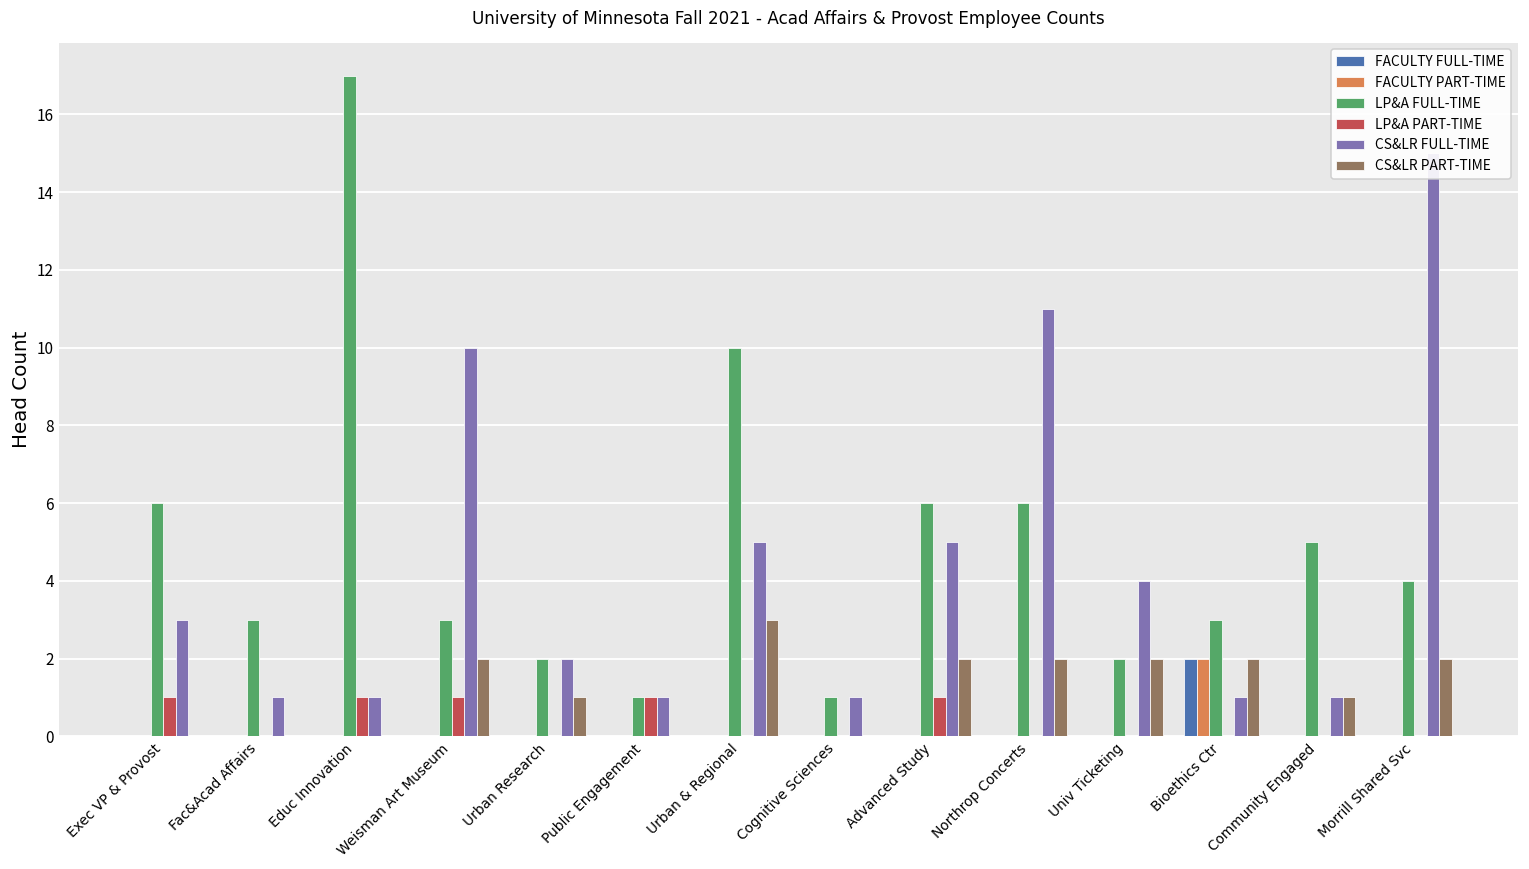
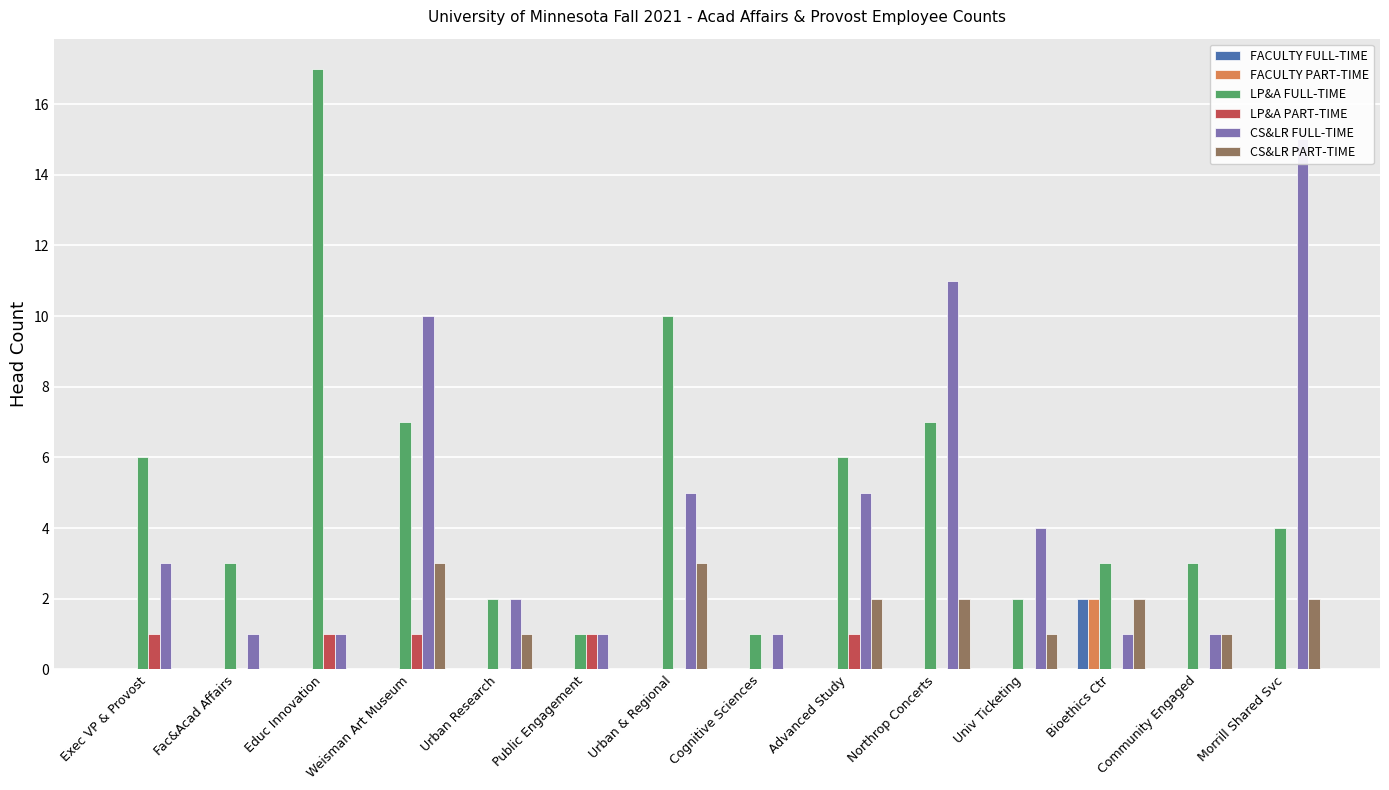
  {
    "LP&A FULL-TIME": {
      "Exec VP & Provost": 6,
      "Fac&Acad Affairs": 3,
      "Educ Innovation": 17,
-     "Weisman Art Museum": 3,
+     "Weisman Art Museum": 7,
      "Urban Research": 2,
      "Public Engagement": 1,
      "Urban & Regional": 10,
      "Cognitive Sciences": 1,
      "Advanced Study": 6,
-     "Northrop Concerts": 6,
+     "Northrop Concerts": 7,
      "Univ Ticketing": 2,
      "Bioethics Ctr": 3,
-     "Community Engaged": 5,
+     "Community Engaged": 3,
      "Morrill Shared Svc": 4
    },
    "CS&LR PART-TIME": {
      "Exec VP & Provost": 0,
      "Fac&Acad Affairs": 0,
      "Educ Innovation": 0,
-     "Weisman Art Museum": 2,
+     "Weisman Art Museum": 3,
      "Urban Research": 1,
      "Public Engagement": 0,
      "Urban & Regional": 3,
      "Cognitive Sciences": 0,
      "Advanced Study": 2,
      "Northrop Concerts": 2,
-     "Univ Ticketing": 2,
+     "Univ Ticketing": 1,
      "Bioethics Ctr": 2,
      "Community Engaged": 1,
      "Morrill Shared Svc": 2
    }
  }
